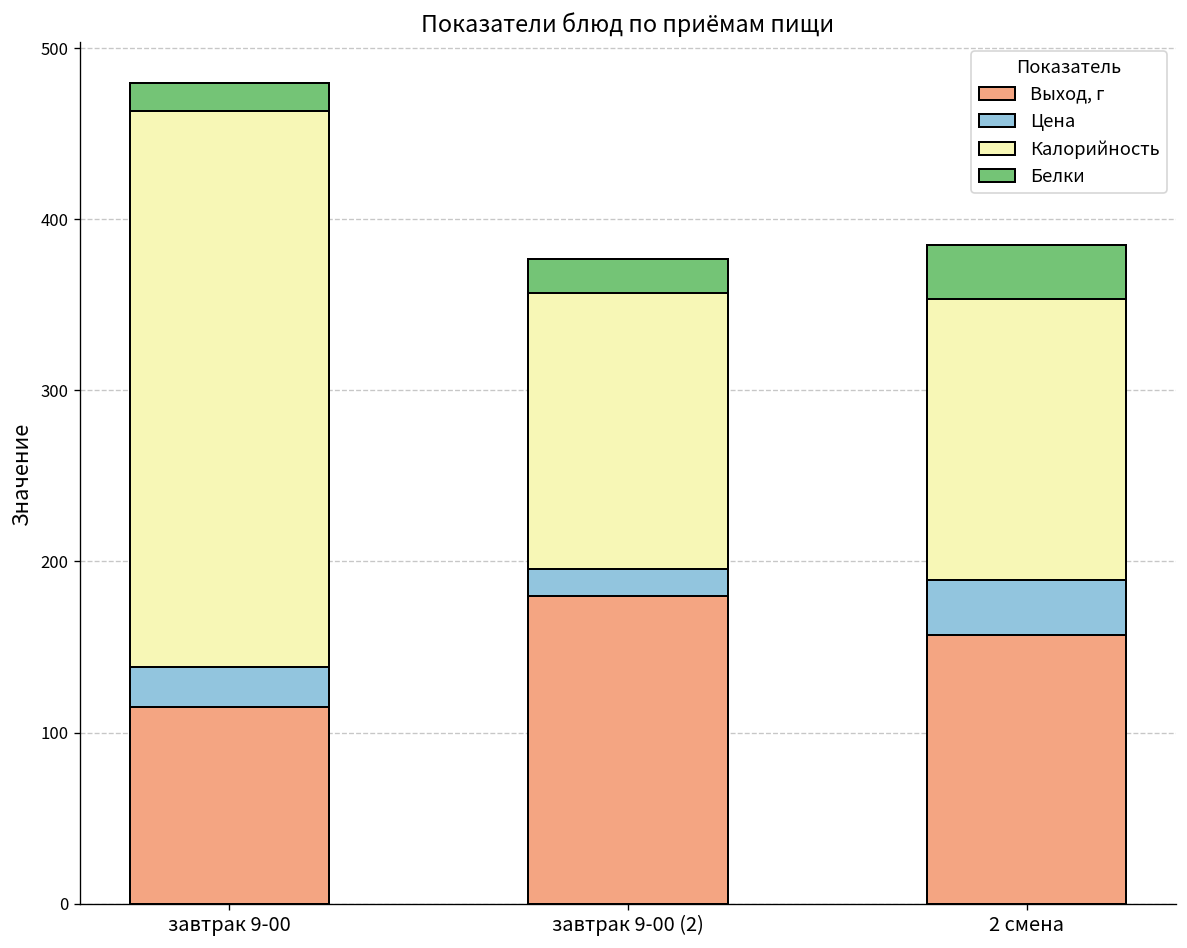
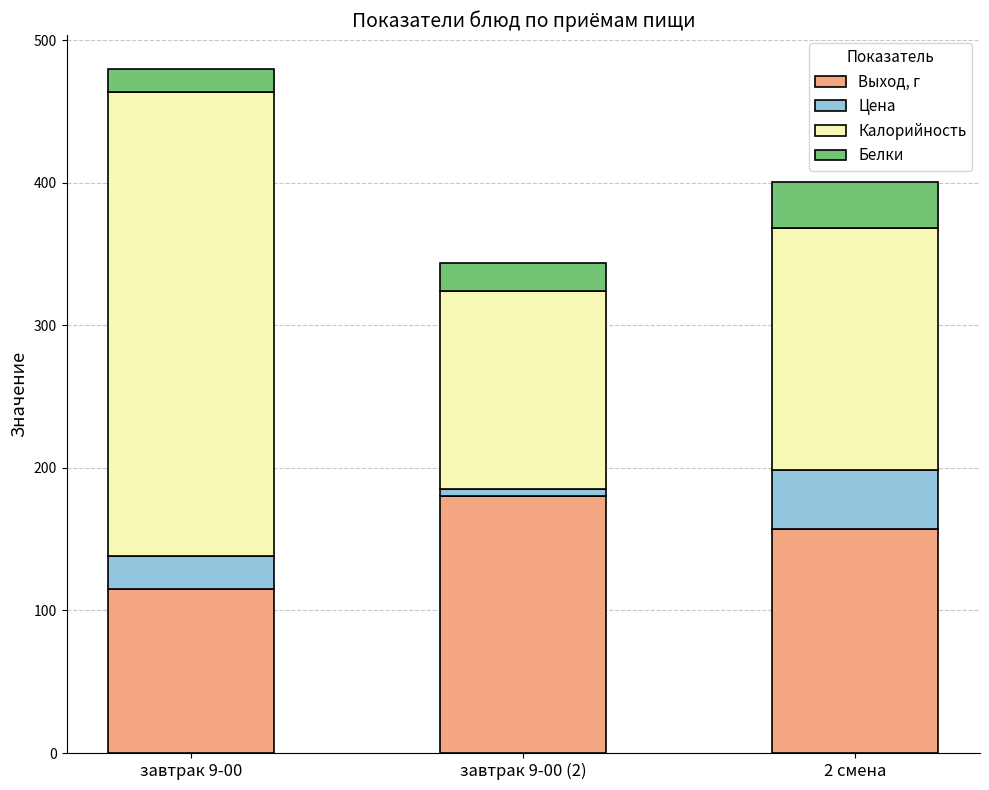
  {
    "Выход, г": {
      "завтрак 9-00": 115,
      "завтрак 9-00 (2)": 180,
      "2 смена": 157
    },
    "Цена": {
      "завтрак 9-00": 24,
-     "завтрак 9-00 (2)": 16,
-     "2 смена": 32
+     "завтрак 9-00 (2)": 5,
+     "2 смена": 41
    },
    "Калорийность": {
      "завтрак 9-00": 325,
-     "завтрак 9-00 (2)": 161,
-     "2 смена": 164
+     "завтрак 9-00 (2)": 139,
+     "2 смена": 170
    },
    "Белки": {
      "завтрак 9-00": 16,
      "завтрак 9-00 (2)": 20,
      "2 смена": 32
    }
  }
